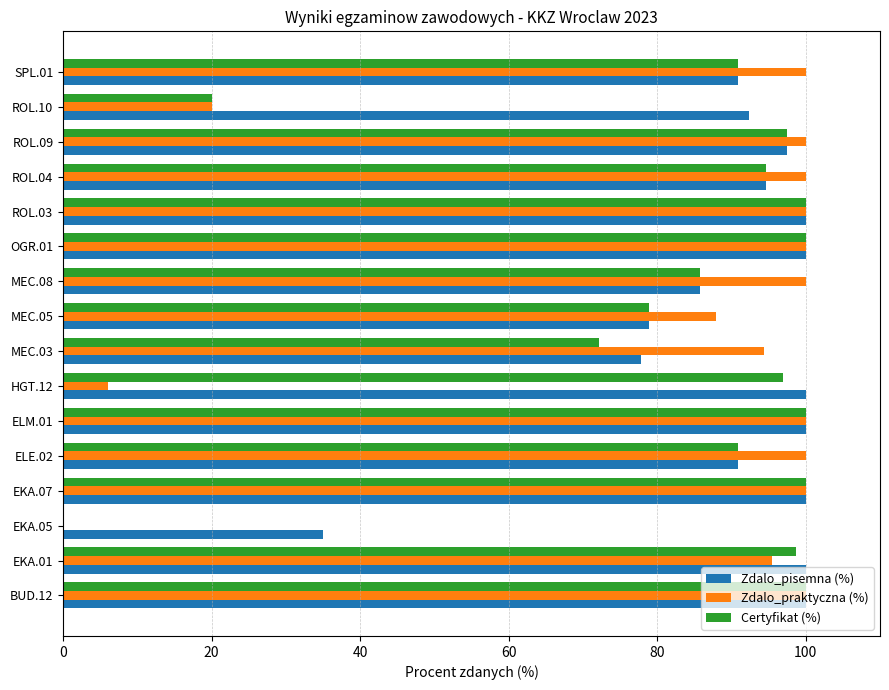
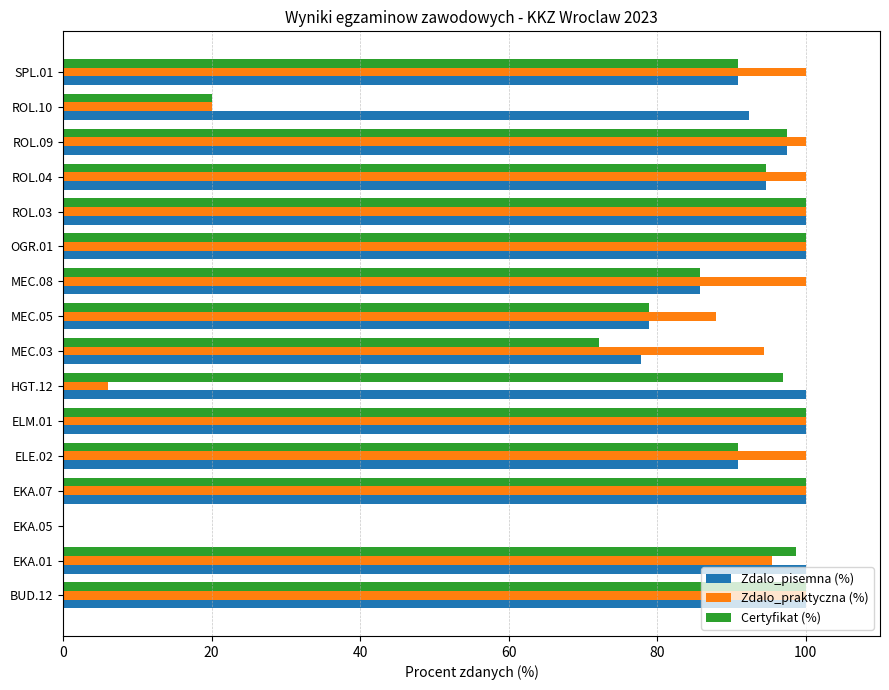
  {
    "Zdalo_pisemna (%)": {
      "SPL.01": 91,
      "ROL.10": 92,
      "ROL.09": 98,
      "ROL.04": 95,
      "ROL.03": 100,
      "OGR.01": 100,
      "MEC.08": 86,
      "MEC.05": 79,
      "MEC.03": 78,
      "HGT.12": 100,
      "ELM.01": 100,
      "ELE.02": 91,
      "EKA.07": 100,
-     "EKA.05": 35
+     "EKA.05": 0
    },
    "Zdalo_praktyczna (%)": {
      "SPL.01": 100,
      "ROL.10": 20,
      "ROL.09": 100,
      "ROL.04": 100,
      "ROL.03": 100,
      "OGR.01": 100,
      "MEC.08": 100,
      "MEC.05": 88,
      "MEC.03": 94,
      "HGT.12": 6,
      "ELM.01": 100,
      "ELE.02": 100,
      "EKA.07": 100,
      "EKA.05": 0,
      "EKA.01": 95
    },
    "Certyfikat (%)": {
      "SPL.01": 91,
      "ROL.10": 20,
      "ROL.09": 97,
      "ROL.04": 95,
      "ROL.03": 100,
      "OGR.01": 100,
      "MEC.08": 86,
      "MEC.05": 79,
      "MEC.03": 72,
      "HGT.12": 97,
      "ELM.01": 100,
      "ELE.02": 91,
      "EKA.07": 100,
      "EKA.05": 0,
      "EKA.01": 99
    }
  }
